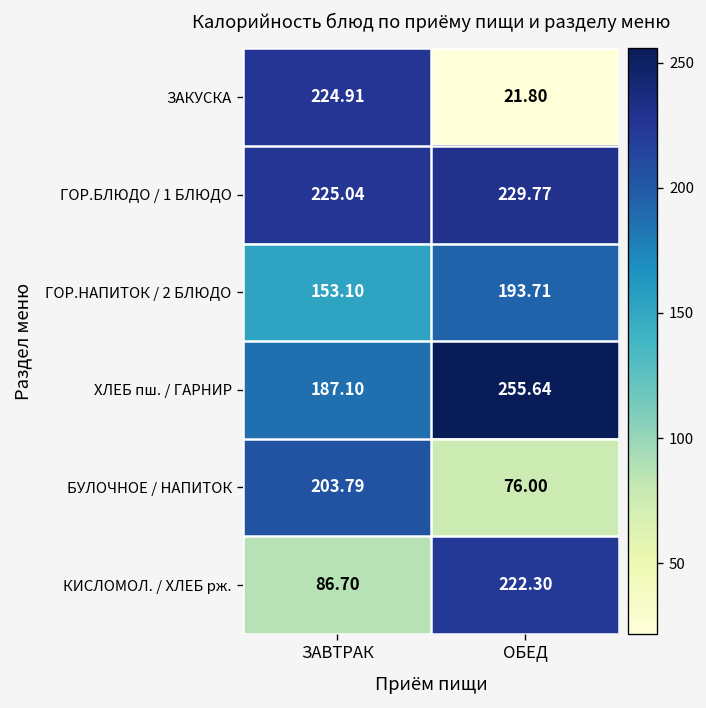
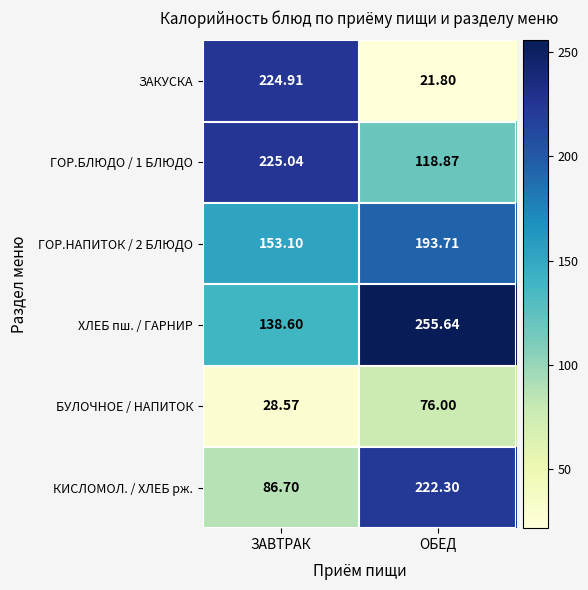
  {
    "ЗАКУСКА": {
      "ЗАВТРАК": 224.91,
      "ОБЕД": 21.80
    },
    "ГОР.БЛЮДО / 1 БЛЮДО": {
      "ЗАВТРАК": 225.04,
-     "ОБЕД": 229.77
+     "ОБЕД": 118.87
    },
    "ГОР.НАПИТОК / 2 БЛЮДО": {
      "ЗАВТРАК": 153.10,
      "ОБЕД": 193.71
    },
    "ХЛЕБ пш. / ГАРНИР": {
-     "ЗАВТРАК": 187.10,
+     "ЗАВТРАК": 138.60,
      "ОБЕД": 255.64
    },
    "БУЛОЧНОЕ / НАПИТОК": {
-     "ЗАВТРАК": 203.79,
+     "ЗАВТРАК": 28.57,
      "ОБЕД": 76.00
    },
    "КИСЛОМОЛ. / ХЛЕБ рж.": {
      "ЗАВТРАК": 86.70,
      "ОБЕД": 222.30
    }
  }
